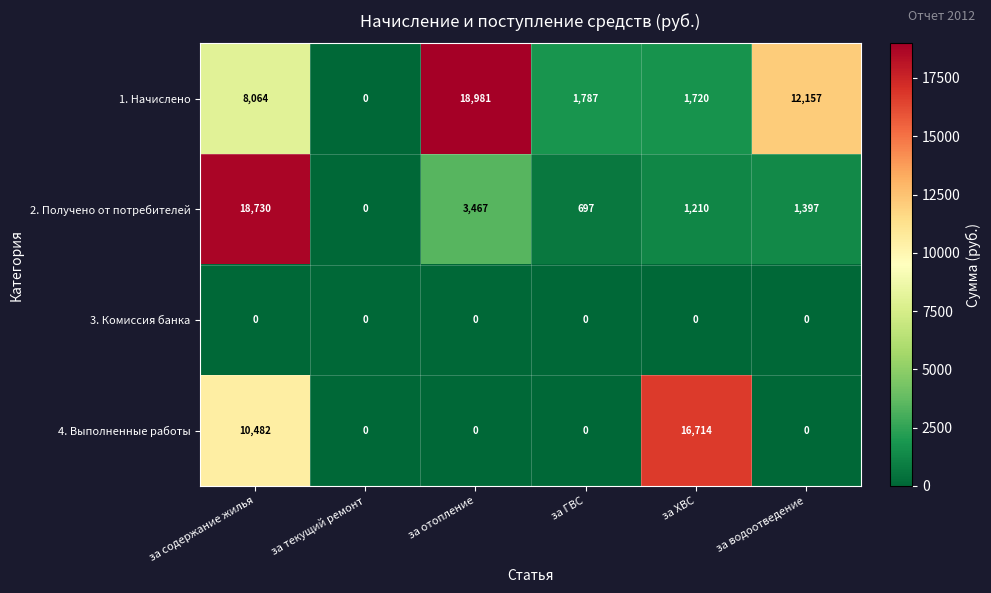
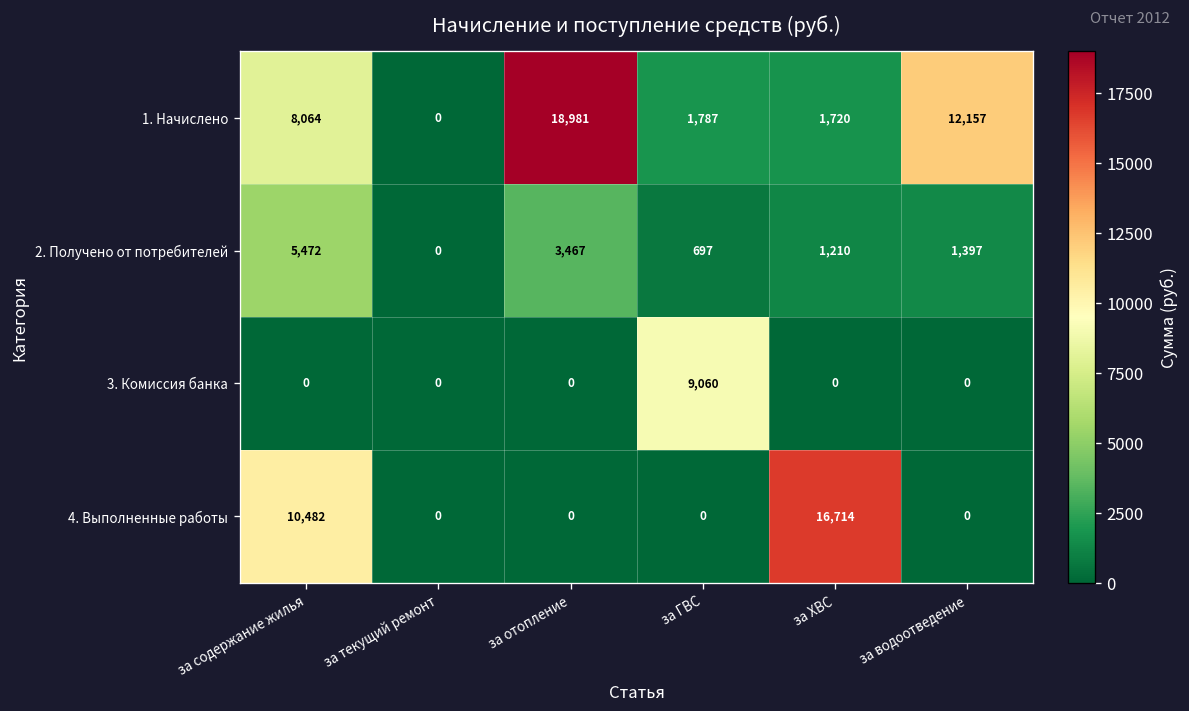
  {
    "1. Начислено": {
      "за содержание жилья": "8,064",
      "за текущий ремонт": "0",
      "за отопление": "18,981",
      "за ГВС": "1,787",
      "за ХВС": "1,720",
      "за водоотведение": "12,157"
    },
    "2. Получено от потребителей": {
-     "за содержание жилья": "18,730",
+     "за содержание жилья": "5,472",
      "за текущий ремонт": "0",
      "за отопление": "3,467",
      "за ГВС": "697",
      "за ХВС": "1,210",
      "за водоотведение": "1,397"
    },
    "3. Комиссия банка": {
      "за содержание жилья": "0",
      "за текущий ремонт": "0",
      "за отопление": "0",
-     "за ГВС": "0",
+     "за ГВС": "9,060",
      "за ХВС": "0",
      "за водоотведение": "0"
    },
    "4. Выполненные работы": {
      "за содержание жилья": "10,482",
      "за текущий ремонт": "0",
      "за отопление": "0",
      "за ГВС": "0",
      "за ХВС": "16,714",
      "за водоотведение": "0"
    }
  }
